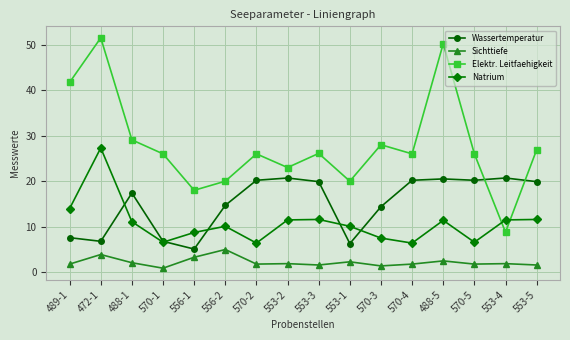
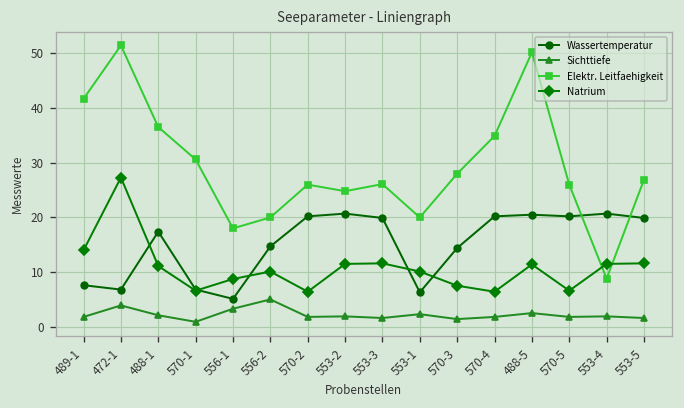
  {
    "Elektr. Leitfaehigkeit": {
      "489-1": 42,
      "472-1": 51,
-     "488-1": 29,
-     "570-1": 26,
+     "488-1": 37,
+     "570-1": 31,
      "556-1": 18,
      "556-2": 20,
      "570-2": 26,
-     "553-2": 23,
+     "553-2": 25,
      "553-3": 26,
      "553-1": 20,
      "570-3": 28,
-     "570-4": 26,
+     "570-4": 35,
      "488-5": 50,
      "570-5": 26,
      "553-4": 9,
      "553-5": 27
    }
  }
